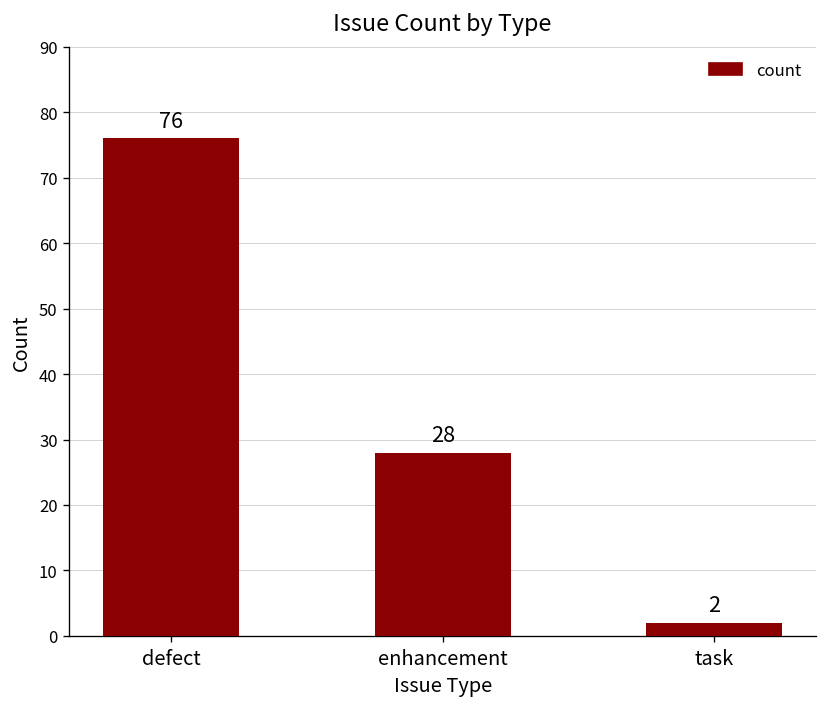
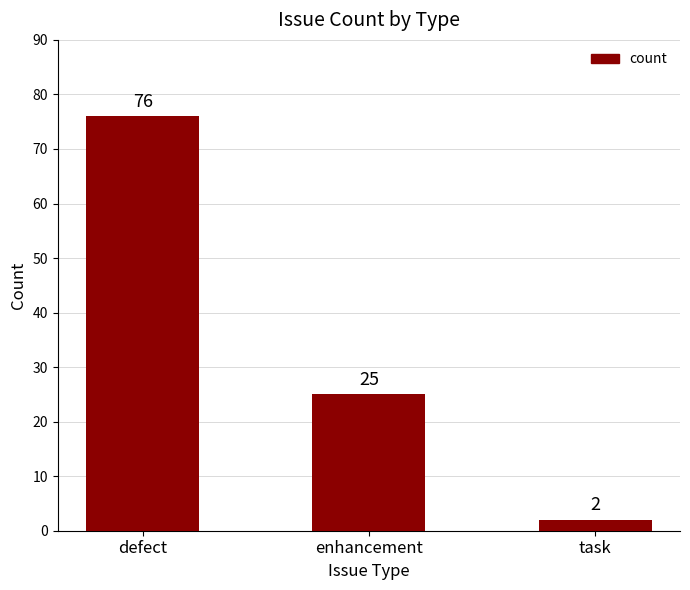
  {
    "defect": 76,
-   "enhancement": 28,
+   "enhancement": 25,
    "task": 2
  }
